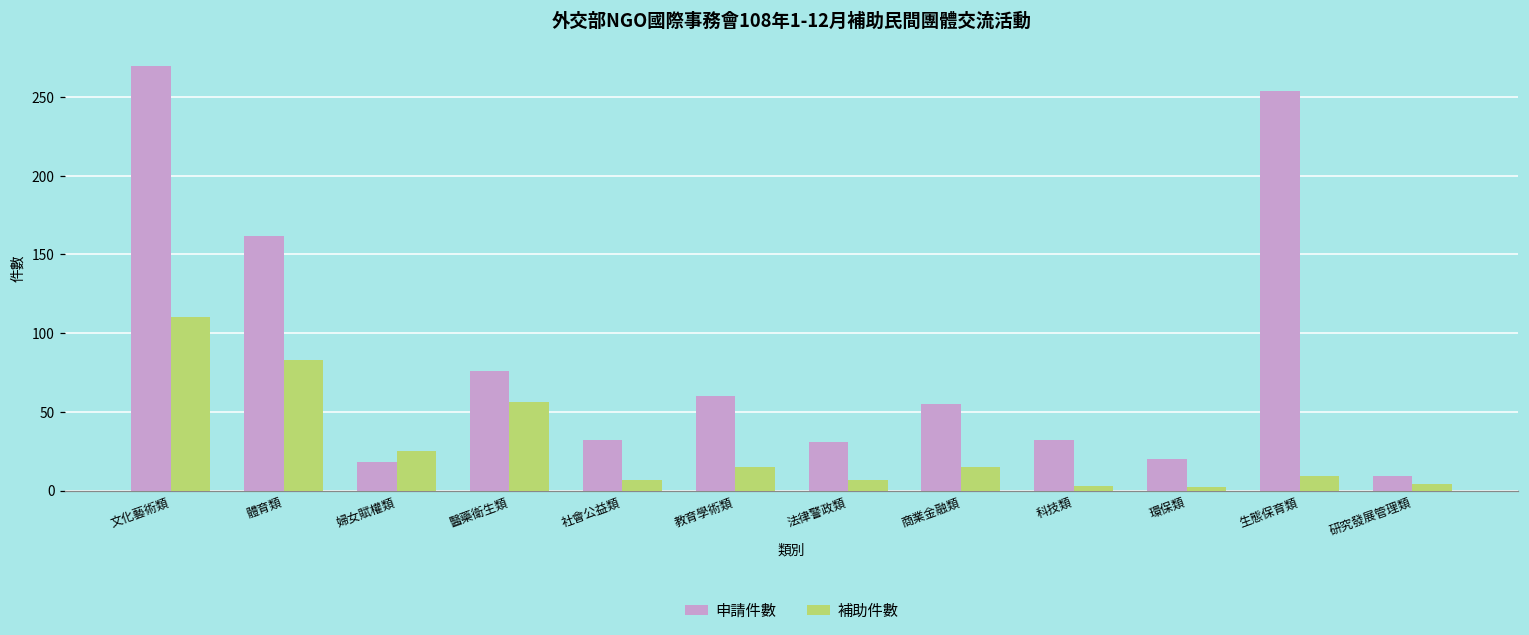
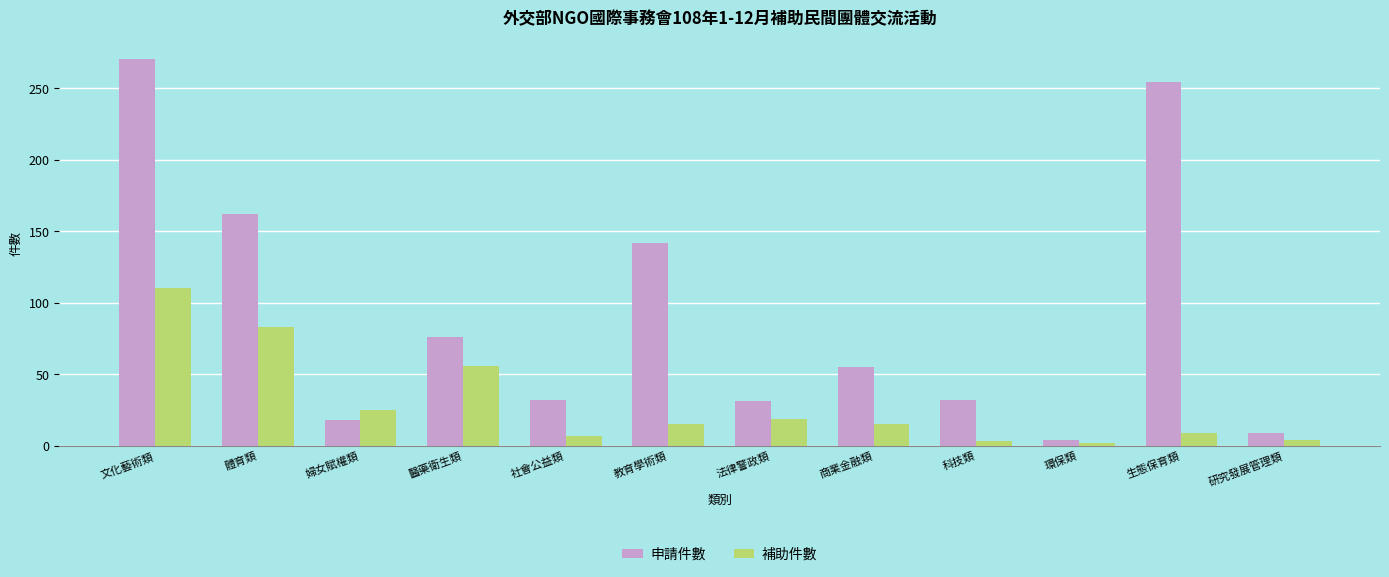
  {
    "申請件數": {
      "文化藝術類": 270,
      "體育類": 162,
      "婦女賦權類": 18,
      "醫藥衛生類": 76,
      "社會公益類": 32,
-     "教育學術類": 60,
+     "教育學術類": 142,
      "法律警政類": 31,
      "商業金融類": 55,
      "科技類": 32,
-     "環保類": 20,
+     "環保類": 4,
      "生態保育類": 254,
      "研究發展管理類": 9
    },
    "補助件數": {
      "文化藝術類": 110,
      "體育類": 83,
      "婦女賦權類": 25,
      "醫藥衛生類": 56,
      "社會公益類": 7,
      "教育學術類": 15,
-     "法律警政類": 7,
+     "法律警政類": 19,
      "商業金融類": 15,
      "科技類": 3,
      "環保類": 2,
      "生態保育類": 9,
      "研究發展管理類": 4
    }
  }
